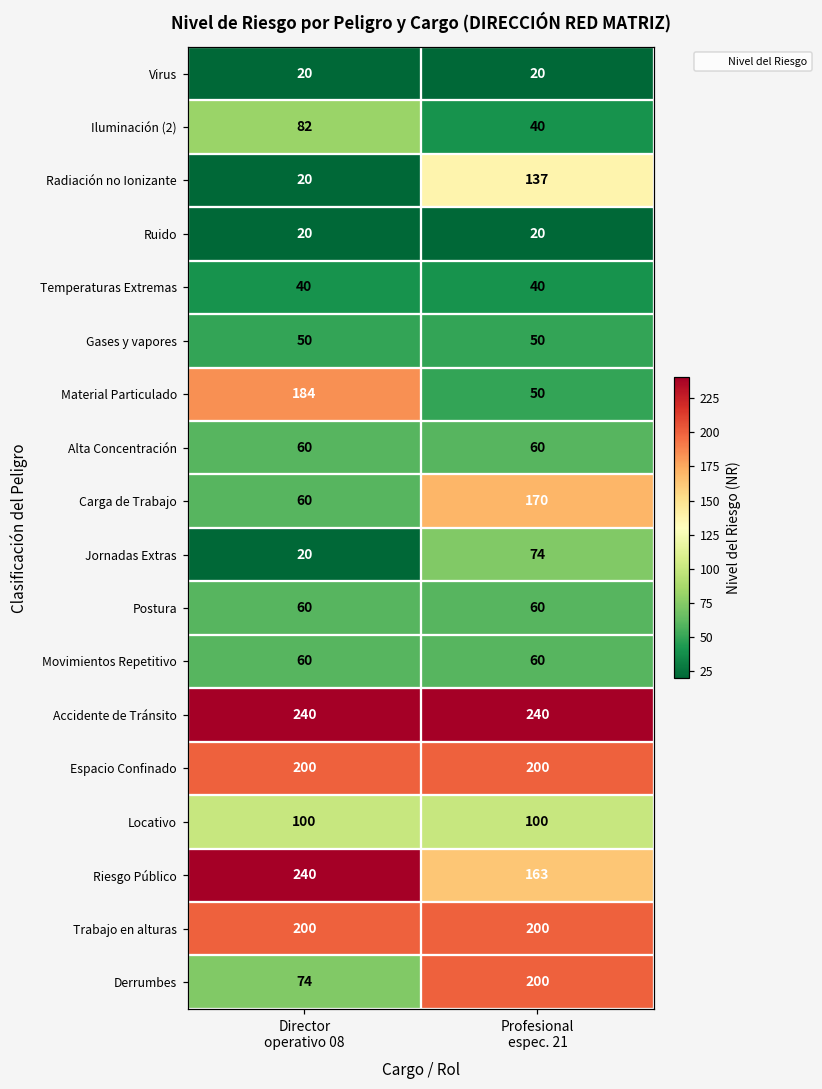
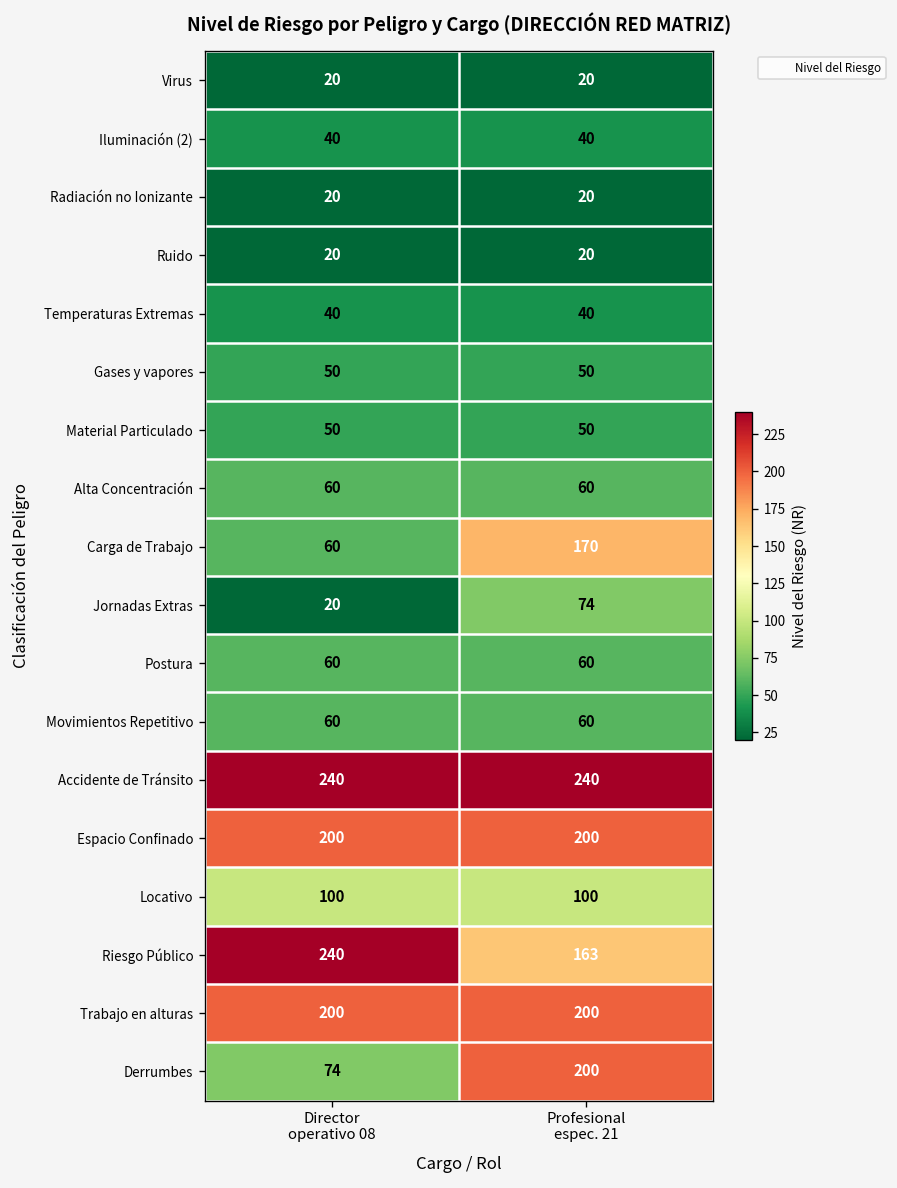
  {
    "Virus": {
      "Director operativo 08": 20,
      "Profesional espec. 21": 20
    },
    "Iluminación (2)": {
-     "Director operativo 08": 82,
+     "Director operativo 08": 40,
      "Profesional espec. 21": 40
    },
    "Radiación no Ionizante": {
      "Director operativo 08": 20,
-     "Profesional espec. 21": 137
+     "Profesional espec. 21": 20
    },
    "Ruido": {
      "Director operativo 08": 20,
      "Profesional espec. 21": 20
    },
    "Temperaturas Extremas": {
      "Director operativo 08": 40,
      "Profesional espec. 21": 40
    },
    "Gases y vapores": {
      "Director operativo 08": 50,
      "Profesional espec. 21": 50
    },
    "Material Particulado": {
-     "Director operativo 08": 184,
+     "Director operativo 08": 50,
      "Profesional espec. 21": 50
    },
    "Alta Concentración": {
      "Director operativo 08": 60,
      "Profesional espec. 21": 60
    },
    "Carga de Trabajo": {
      "Director operativo 08": 60,
      "Profesional espec. 21": 170
    },
    "Jornadas Extras": {
      "Director operativo 08": 20,
      "Profesional espec. 21": 74
    },
    "Postura": {
      "Director operativo 08": 60,
      "Profesional espec. 21": 60
    },
    "Movimientos Repetitivo": {
      "Director operativo 08": 60,
      "Profesional espec. 21": 60
    },
    "Accidente de Tránsito": {
      "Director operativo 08": 240,
      "Profesional espec. 21": 240
    },
    "Espacio Confinado": {
      "Director operativo 08": 200,
      "Profesional espec. 21": 200
    },
    "Locativo": {
      "Director operativo 08": 100,
      "Profesional espec. 21": 100
    },
    "Riesgo Público": {
      "Director operativo 08": 240,
      "Profesional espec. 21": 163
    },
    "Trabajo en alturas": {
      "Director operativo 08": 200,
      "Profesional espec. 21": 200
    },
    "Derrumbes": {
      "Director operativo 08": 74,
      "Profesional espec. 21": 200
    }
  }
